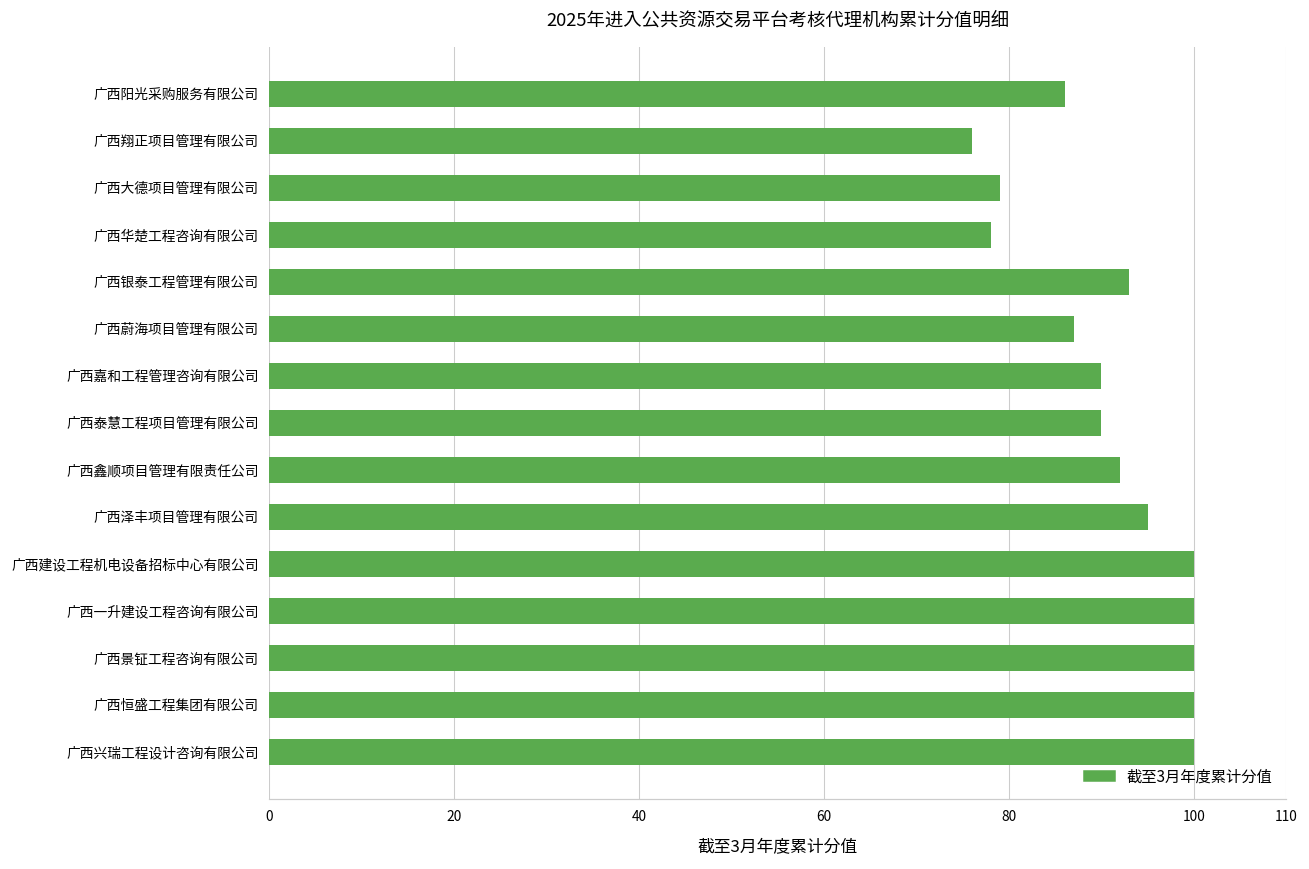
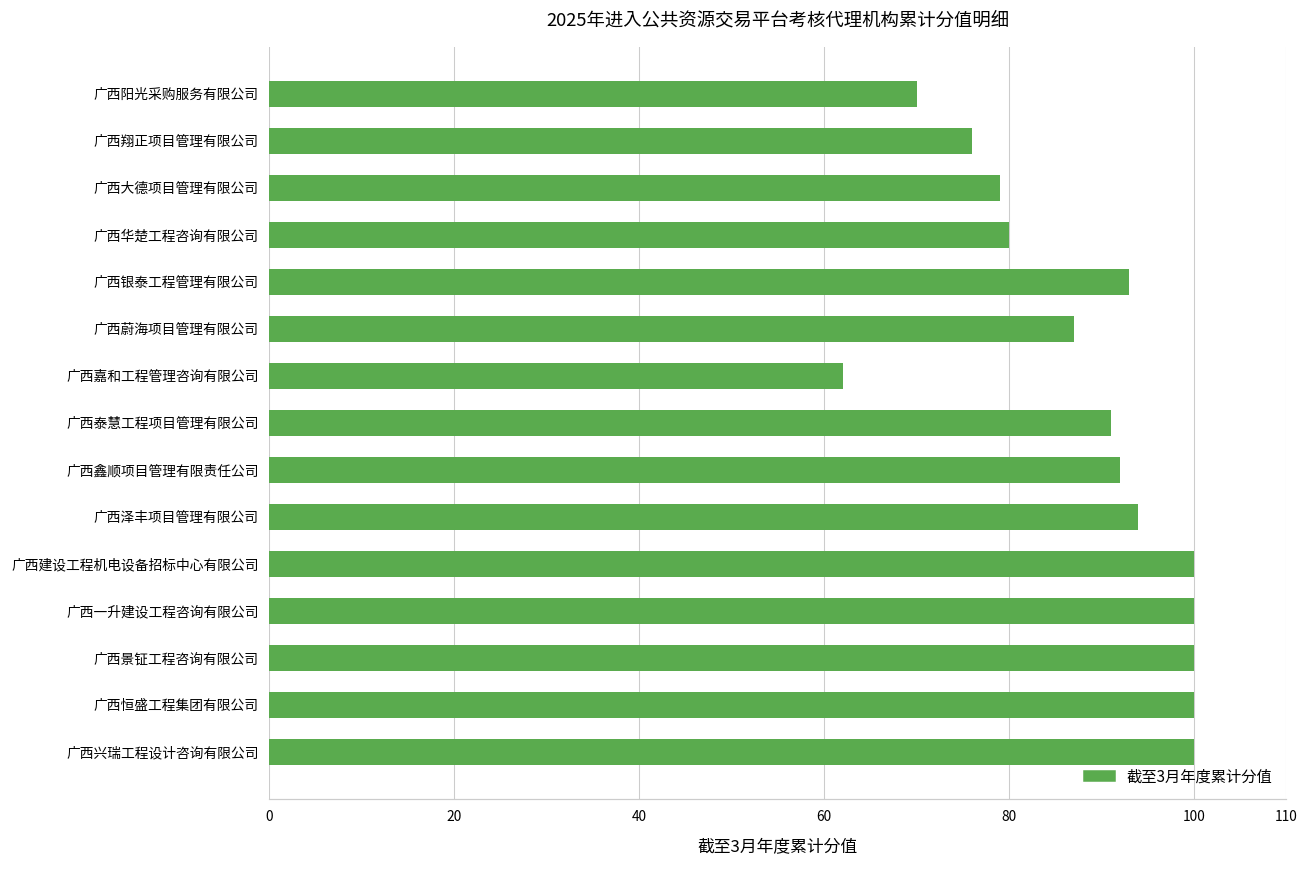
  {
-   "广西阳光采购服务有限公司": 86,
+   "广西阳光采购服务有限公司": 70,
    "广西翔正项目管理有限公司": 76,
    "广西大德项目管理有限公司": 79,
-   "广西华楚工程咨询有限公司": 78,
+   "广西华楚工程咨询有限公司": 80,
    "广西银泰工程管理有限公司": 93,
    "广西蔚海项目管理有限公司": 87,
-   "广西嘉和工程管理咨询有限公司": 90,
-   "广西泰慧工程项目管理有限公司": 90,
+   "广西嘉和工程管理咨询有限公司": 62,
+   "广西泰慧工程项目管理有限公司": 91,
    "广西鑫顺项目管理有限责任公司": 92,
-   "广西泽丰项目管理有限公司": 95,
+   "广西泽丰项目管理有限公司": 94,
    "广西建设工程机电设备招标中心有限公司": 100,
    "广西一升建设工程咨询有限公司": 100,
    "广西景钲工程咨询有限公司": 100,
    "广西恒盛工程集团有限公司": 100,
    "广西兴瑞工程设计咨询有限公司": 100
  }
